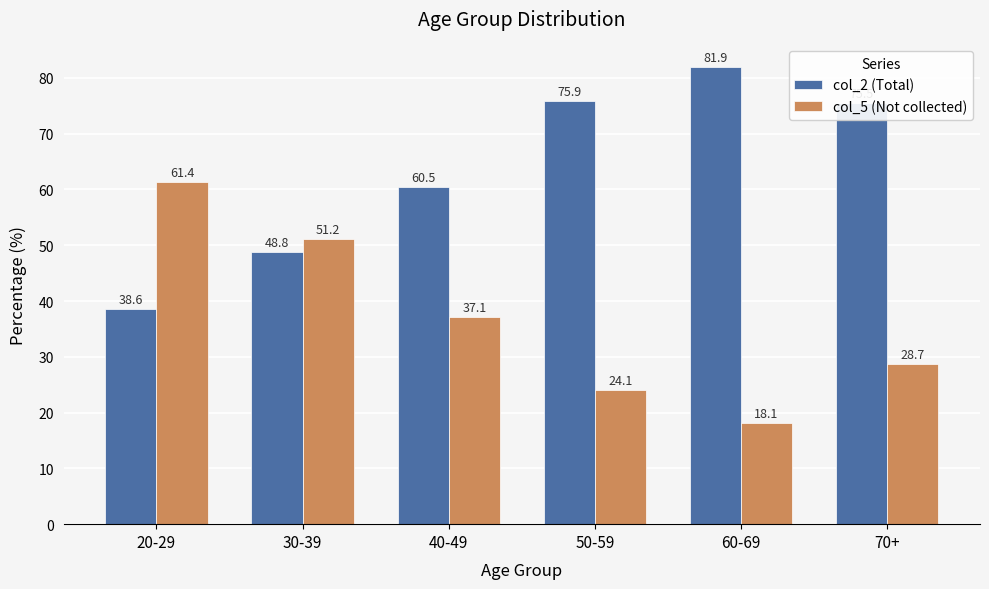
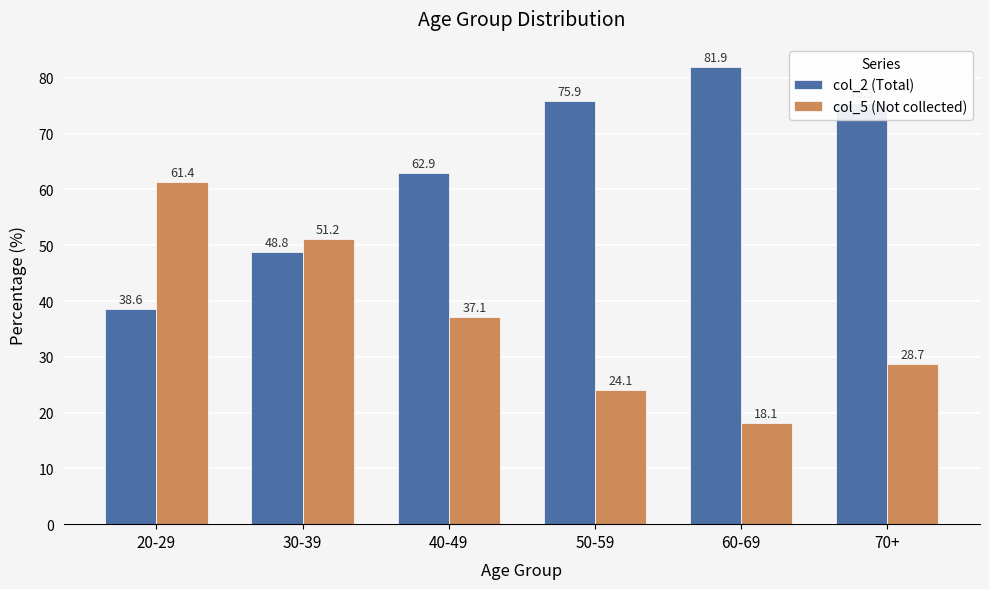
  {
    "col_2 (Total)": {
      "20-29": 38.6,
      "30-39": 48.8,
-     "40-49": 60.5,
+     "40-49": 62.9,
      "50-59": 75.9,
      "60-69": 81.9
    },
    "col_5 (Not collected)": {
      "20-29": 61.4,
      "30-39": 51.2,
      "40-49": 37.1,
      "50-59": 24.1,
      "60-69": 18.1,
      "70+": 28.7
    }
  }
